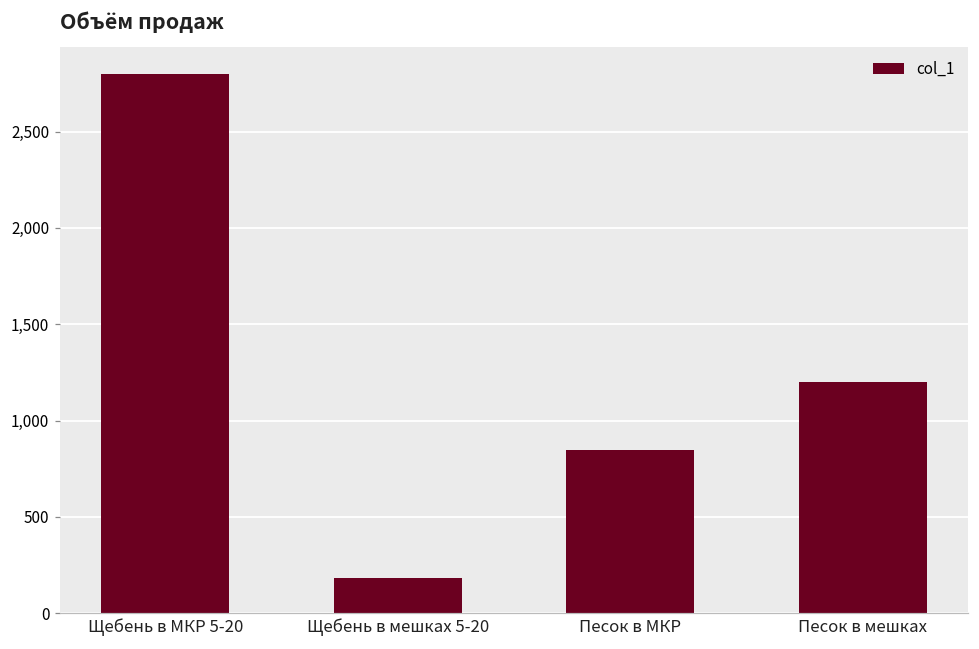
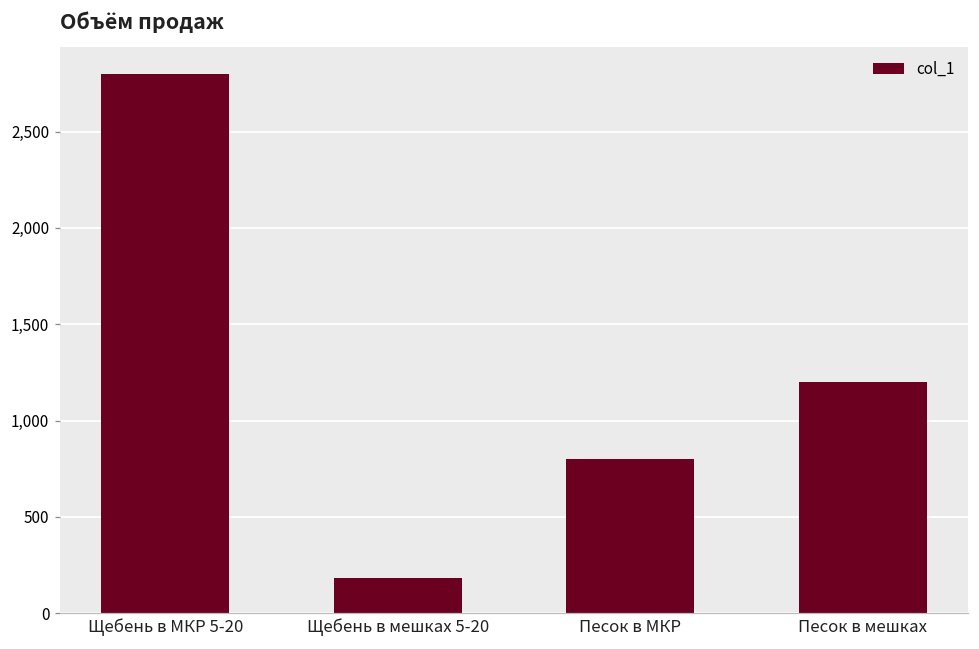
  {
    "Щебень в МКР 5-20": "2,800",
    "Щебень в мешках 5-20": "190",
-   "Песок в МКР": "850",
+   "Песок в МКР": "800",
    "Песок в мешках": "1,200"
  }
